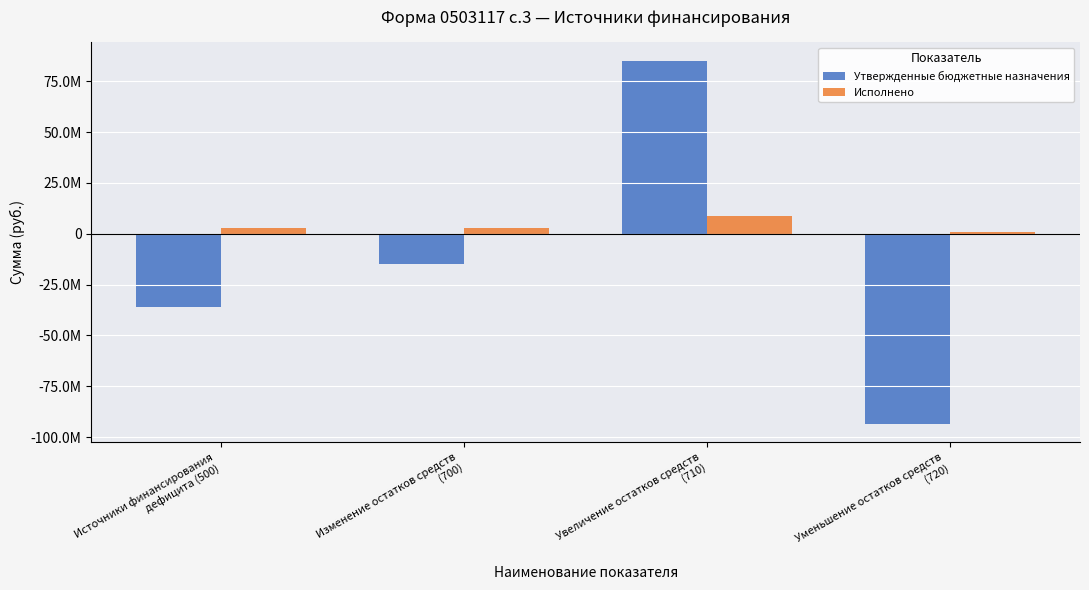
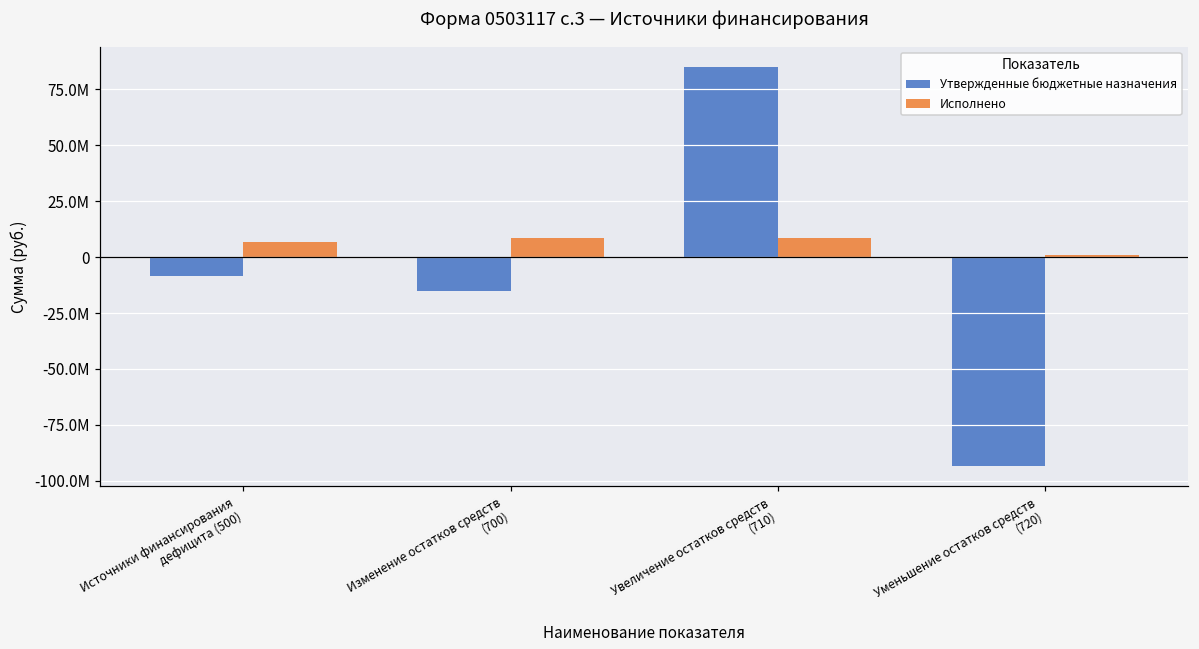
  {
    "Утвержденные бюджетные назначения": {
-     "Источники финансирования дефицита (500)": -36000000,
+     "Источники финансирования дефицита (500)": -8000000,
      "Изменение остатков средств (700)": -15000000,
      "Увеличение остатков средств (710)": 85000000,
      "Уменьшение остатков средств (720)": -94000000
    },
    "Исполнено": {
-     "Источники финансирования дефицита (500)": 3000000,
-     "Изменение остатков средств (700)": 3000000,
+     "Источники финансирования дефицита (500)": 7000000,
+     "Изменение остатков средств (700)": 8000000,
      "Увеличение остатков средств (710)": 9000000
    }
  }
